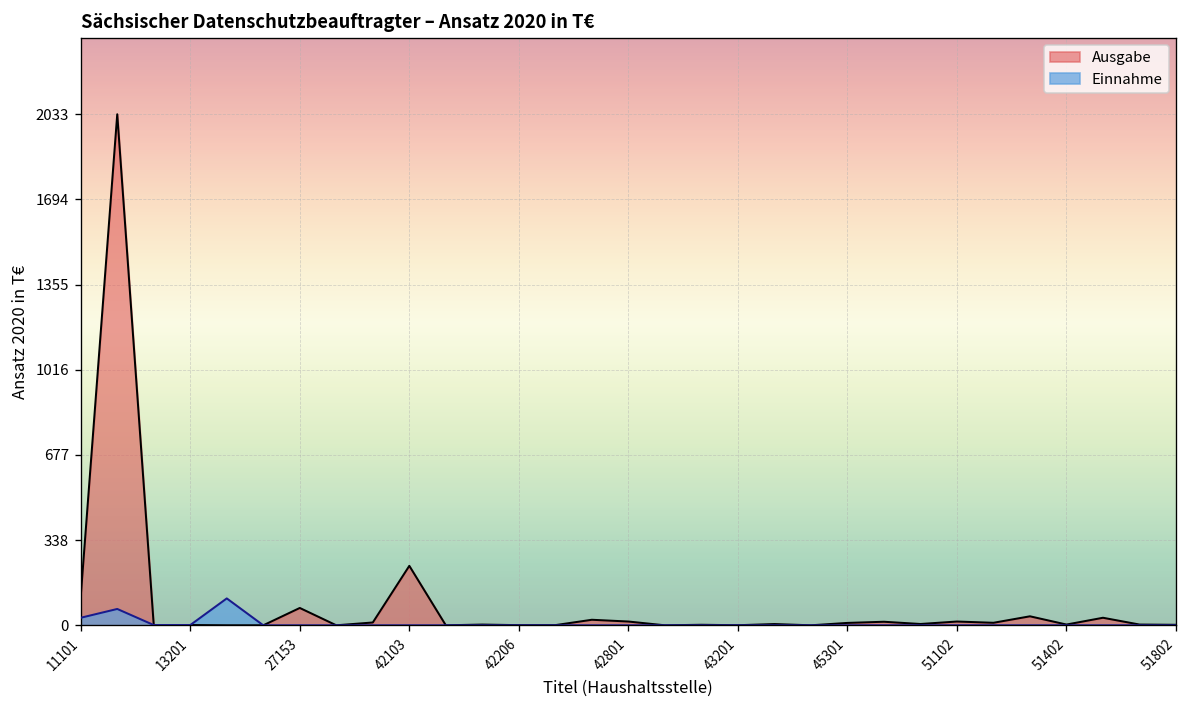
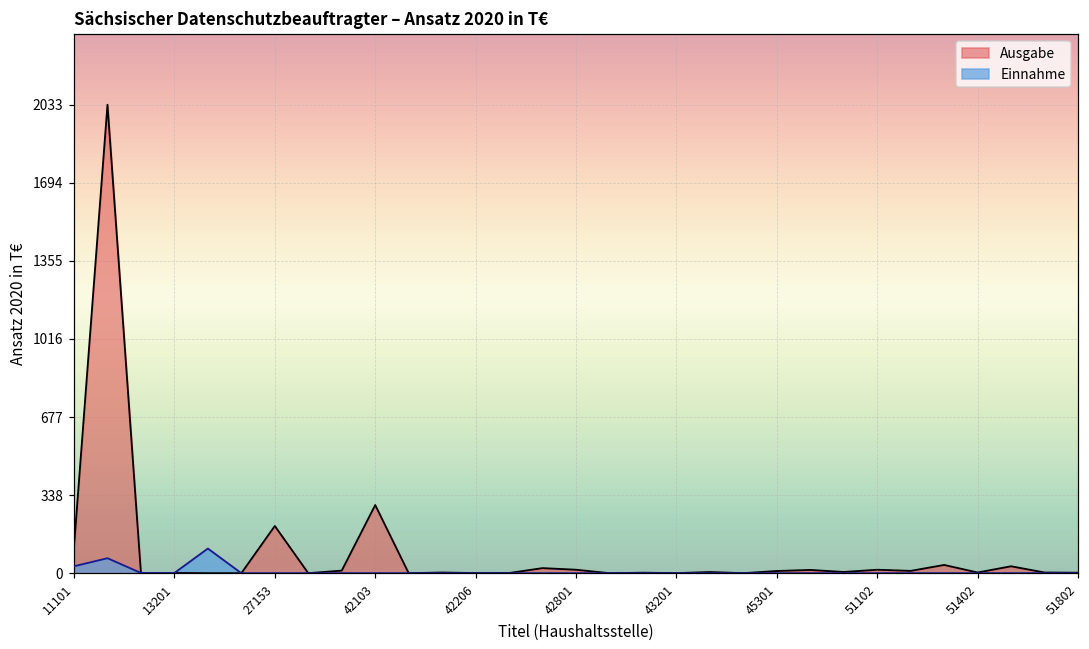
  {
    "Ausgabe": {
      "11101": 120,
-     "27153": 70,
-     "42103": 240,
+     "27153": 210,
+     "42103": 300,
      "42801": 20,
      "51102": 20
    },
    "Einnahme": {
      "11101": 30,
      "27153": 0,
      "42103": 0,
      "42801": 0,
      "51102": 0
    }
  }
